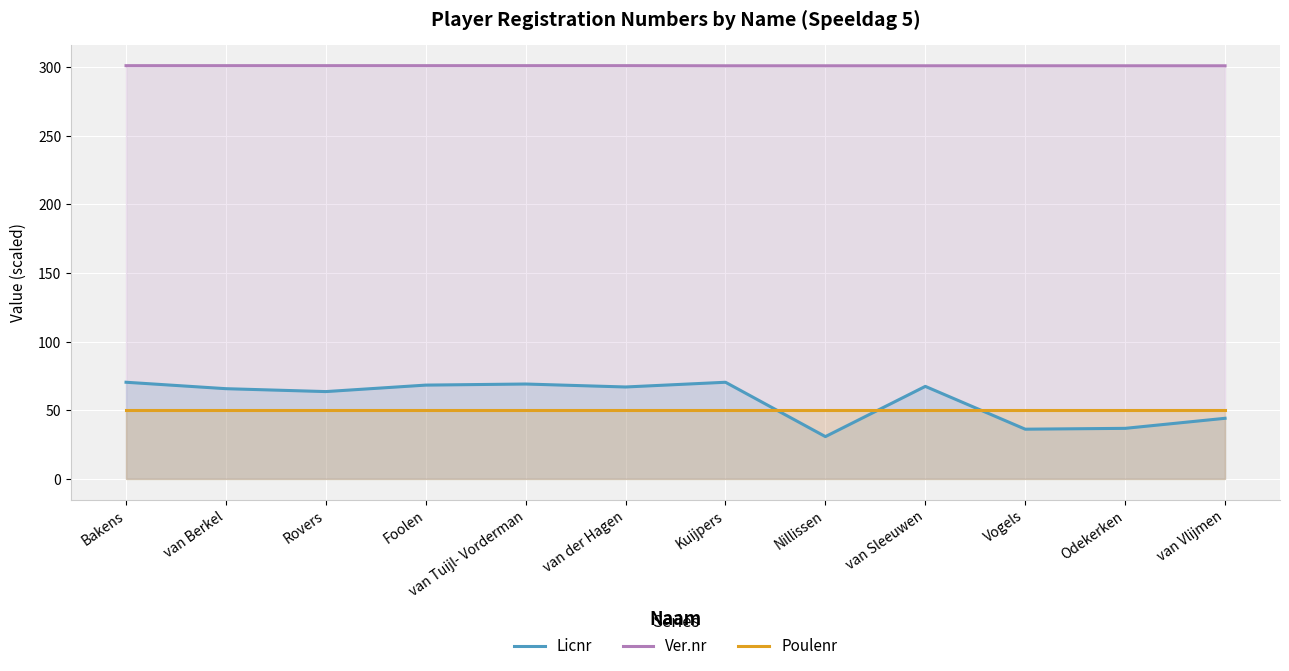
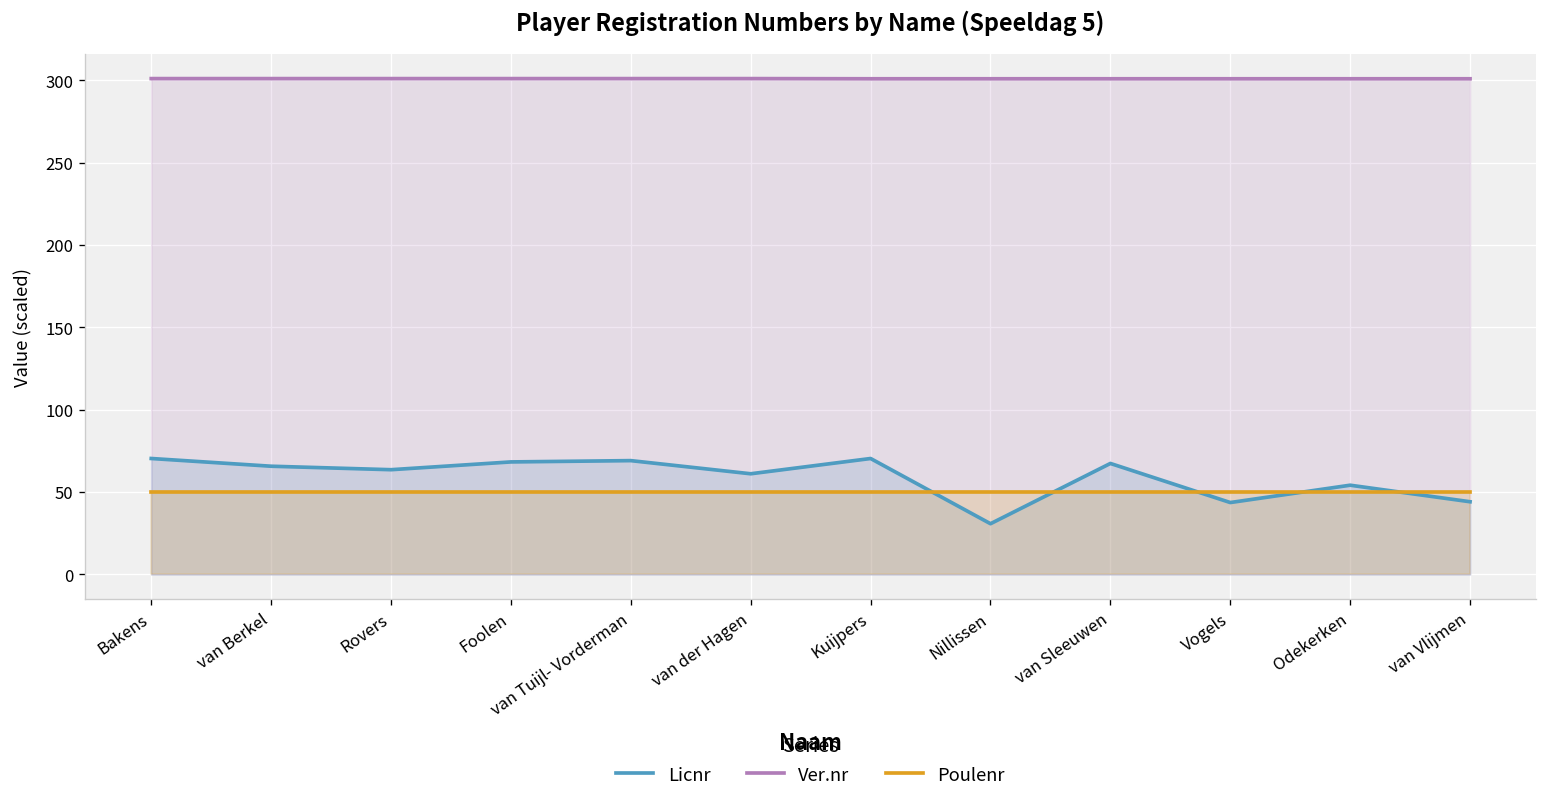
  {
    "Licnr": {
      "Bakens": 70,
      "van Berkel": 66,
      "Rovers": 64,
      "Foolen": 68,
      "van Tuijl- Vorderman": 69,
-     "van der Hagen": 67,
+     "van der Hagen": 61,
      "Kuijpers": 70,
      "Nillissen": 31,
      "van Sleeuwen": 67,
-     "Vogels": 36,
-     "Odekerken": 37,
+     "Vogels": 44,
+     "Odekerken": 54,
      "van Vlijmen": 44
    },
    "Ver.nr": {
      "Bakens": 301,
      "van Berkel": 301,
      "Rovers": 301,
      "Foolen": 301,
      "van Tuijl- Vorderman": 301,
      "van der Hagen": 301,
      "Kuijpers": 301,
      "Nillissen": 301,
      "van Sleeuwen": 301,
      "Vogels": 301,
      "Odekerken": 301,
      "van Vlijmen": 301
    },
    "Poulenr": {
      "Bakens": 50,
      "van Berkel": 50,
      "Rovers": 50,
      "Foolen": 50,
      "van Tuijl- Vorderman": 50,
      "van der Hagen": 50,
      "Kuijpers": 50,
      "Nillissen": 50,
      "van Sleeuwen": 50,
      "Vogels": 50,
      "Odekerken": 50,
      "van Vlijmen": 50
    }
  }
